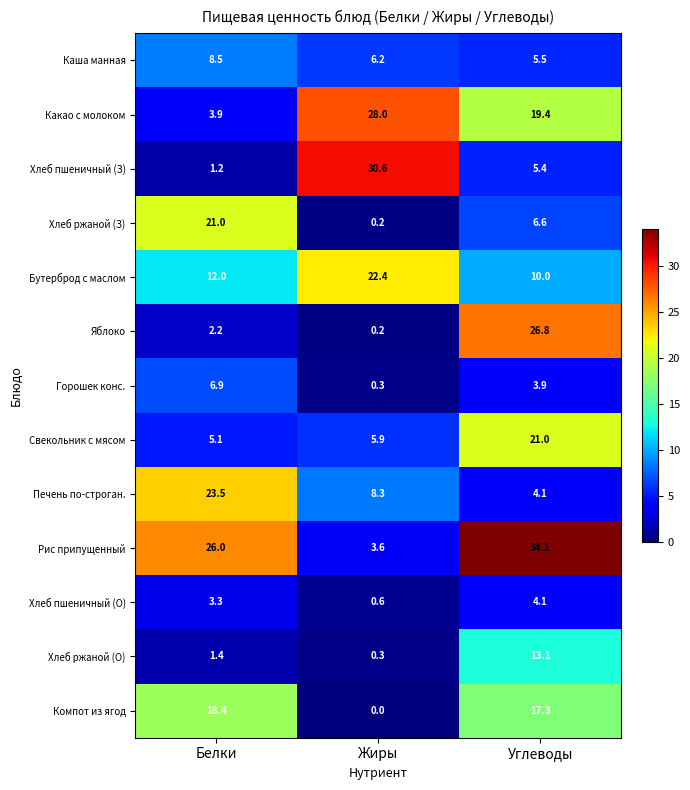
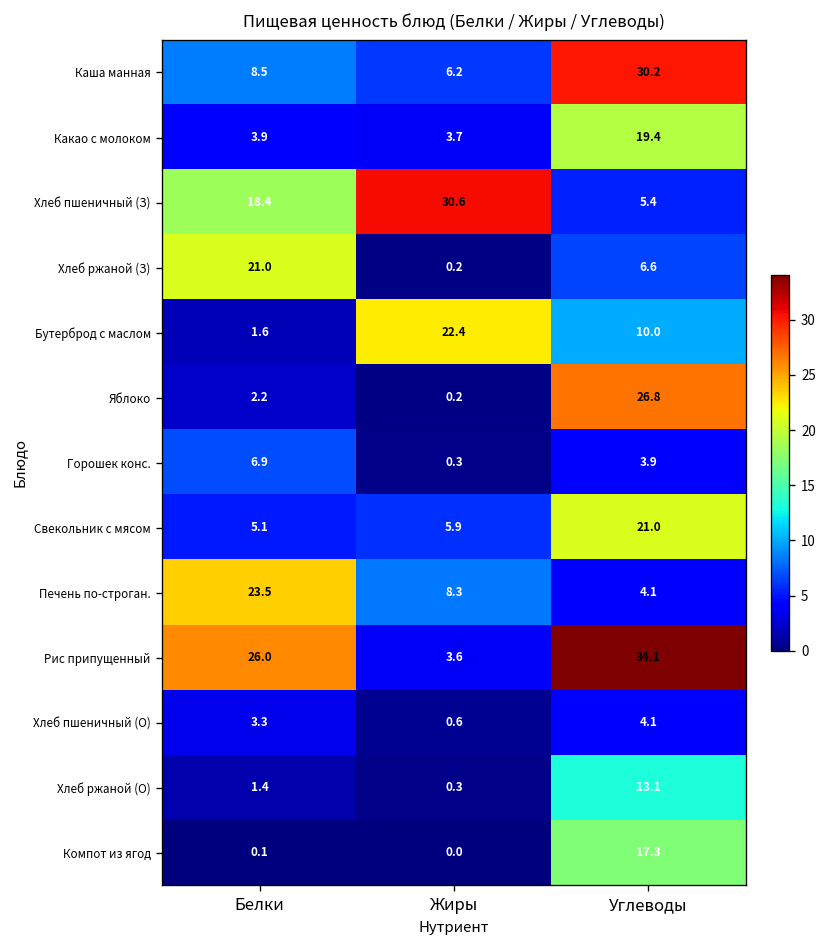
  {
    "Каша манная": {
      "Белки": 8.5,
      "Жиры": 6.2,
-     "Углеводы": 5.5
+     "Углеводы": 30.2
    },
    "Какао с молоком": {
      "Белки": 3.9,
-     "Жиры": 28.0,
+     "Жиры": 3.7,
      "Углеводы": 19.4
    },
    "Хлеб пшеничный (З)": {
-     "Белки": 1.2,
+     "Белки": 18.4,
      "Жиры": 30.6,
      "Углеводы": 5.4
    },
    "Хлеб ржаной (З)": {
      "Белки": 21.0,
      "Жиры": 0.2,
      "Углеводы": 6.6
    },
    "Бутерброд с маслом": {
-     "Белки": 12.0,
+     "Белки": 1.6,
      "Жиры": 22.4,
      "Углеводы": 10.0
    },
    "Яблоко": {
      "Белки": 2.2,
      "Жиры": 0.2,
      "Углеводы": 26.8
    },
    "Горошек конс.": {
      "Белки": 6.9,
      "Жиры": 0.3,
      "Углеводы": 3.9
    },
    "Свекольник с мясом": {
      "Белки": 5.1,
      "Жиры": 5.9,
      "Углеводы": 21.0
    },
    "Печень по-строган.": {
      "Белки": 23.5,
      "Жиры": 8.3,
      "Углеводы": 4.1
    },
    "Рис припущенный": {
      "Белки": 26.0,
      "Жиры": 3.6,
      "Углеводы": 34.1
    },
    "Хлеб пшеничный (О)": {
      "Белки": 3.3,
      "Жиры": 0.6,
      "Углеводы": 4.1
    },
    "Хлеб ржаной (О)": {
      "Белки": 1.4,
      "Жиры": 0.3,
      "Углеводы": 13.1
    },
    "Компот из ягод": {
-     "Белки": 18.4,
+     "Белки": 0.1,
      "Жиры": 0.0,
      "Углеводы": 17.3
    }
  }
